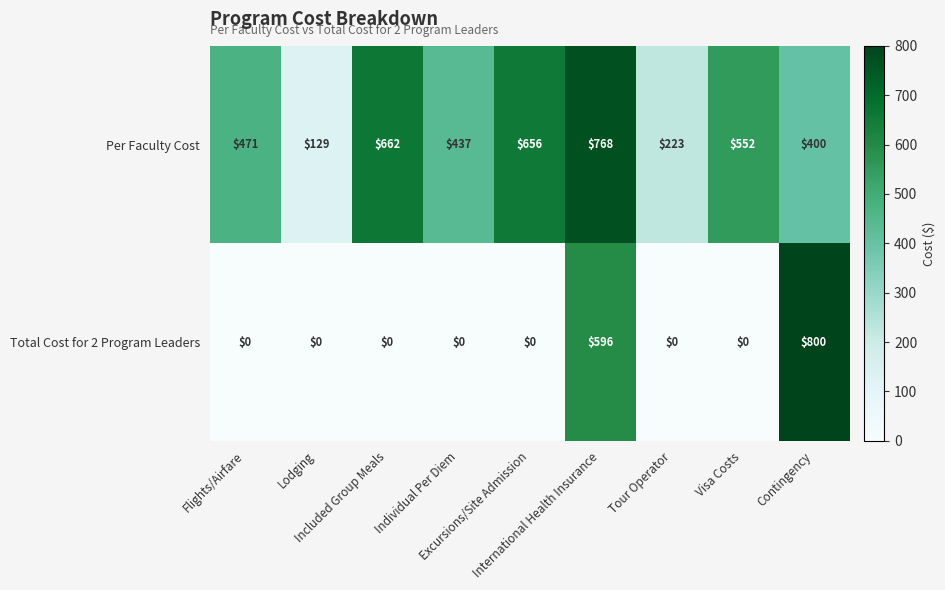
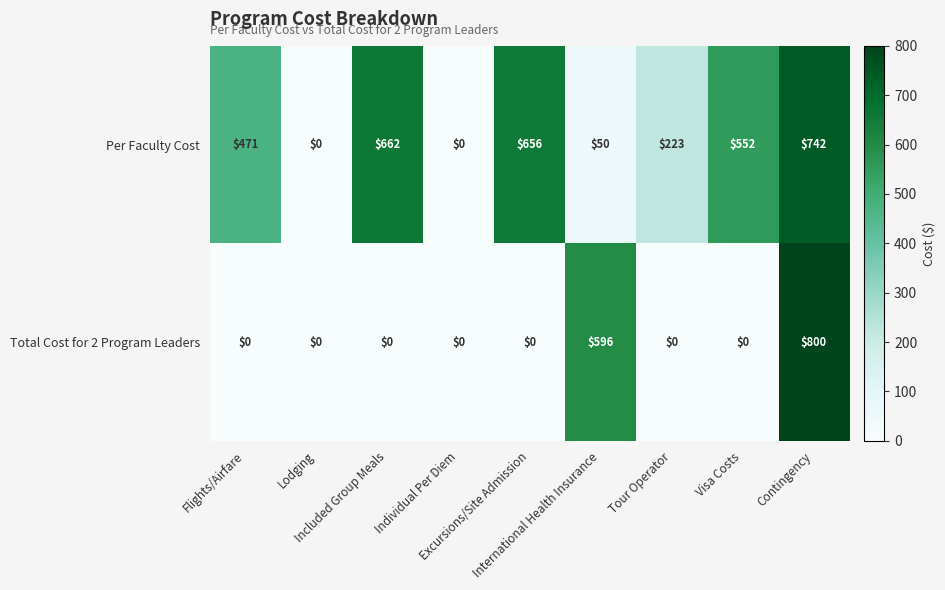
  {
    "Per Faculty Cost": {
      "Flights/Airfare": "$471",
-     "Lodging": "$129",
+     "Lodging": "$0",
      "Included Group Meals": "$662",
-     "Individual Per Diem": "$437",
+     "Individual Per Diem": "$0",
      "Excursions/Site Admission": "$656",
-     "International Health Insurance": "$768",
+     "International Health Insurance": "$50",
      "Tour Operator": "$223",
      "Visa Costs": "$552",
-     "Contingency": "$400"
+     "Contingency": "$742"
    },
    "Total Cost for 2 Program Leaders": {
      "Flights/Airfare": "$0",
      "Lodging": "$0",
      "Included Group Meals": "$0",
      "Individual Per Diem": "$0",
      "Excursions/Site Admission": "$0",
      "International Health Insurance": "$596",
      "Tour Operator": "$0",
      "Visa Costs": "$0",
      "Contingency": "$800"
    }
  }
